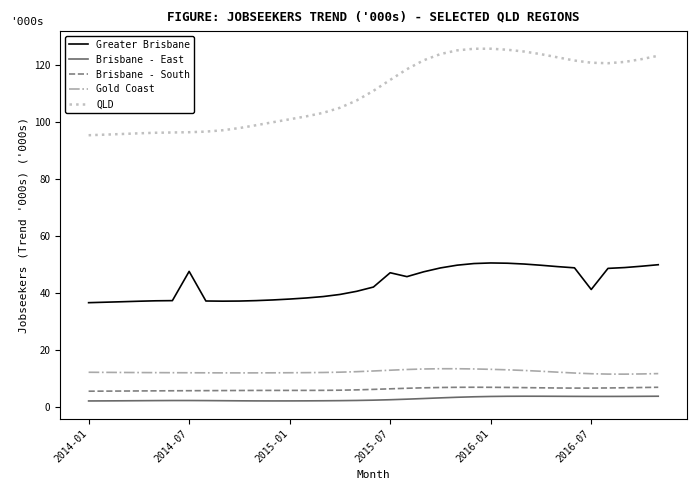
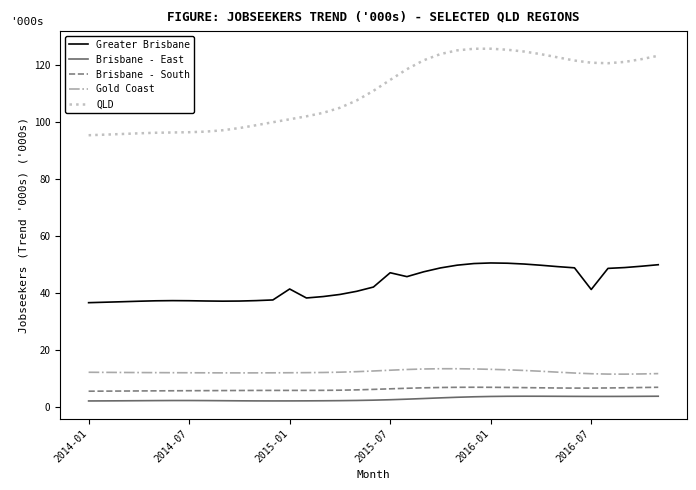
  {
    "Greater Brisbane": {
      "2014-01": 37,
-     "2014-07": 48,
-     "2015-01": 38,
+     "2014-07": 37,
+     "2015-01": 41,
      "2015-07": 47,
      "2016-01": 51,
      "2016-07": 41
    }
  }
